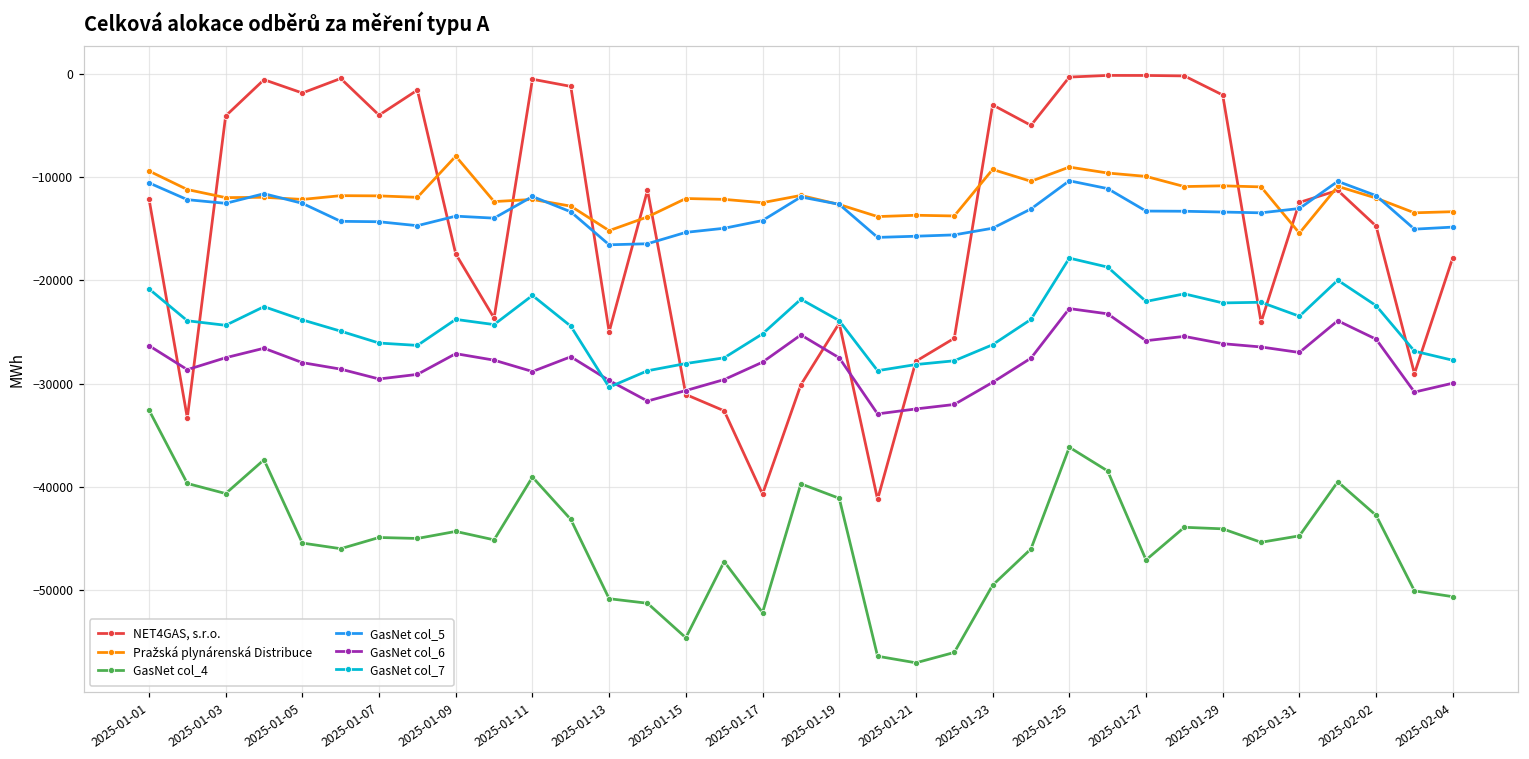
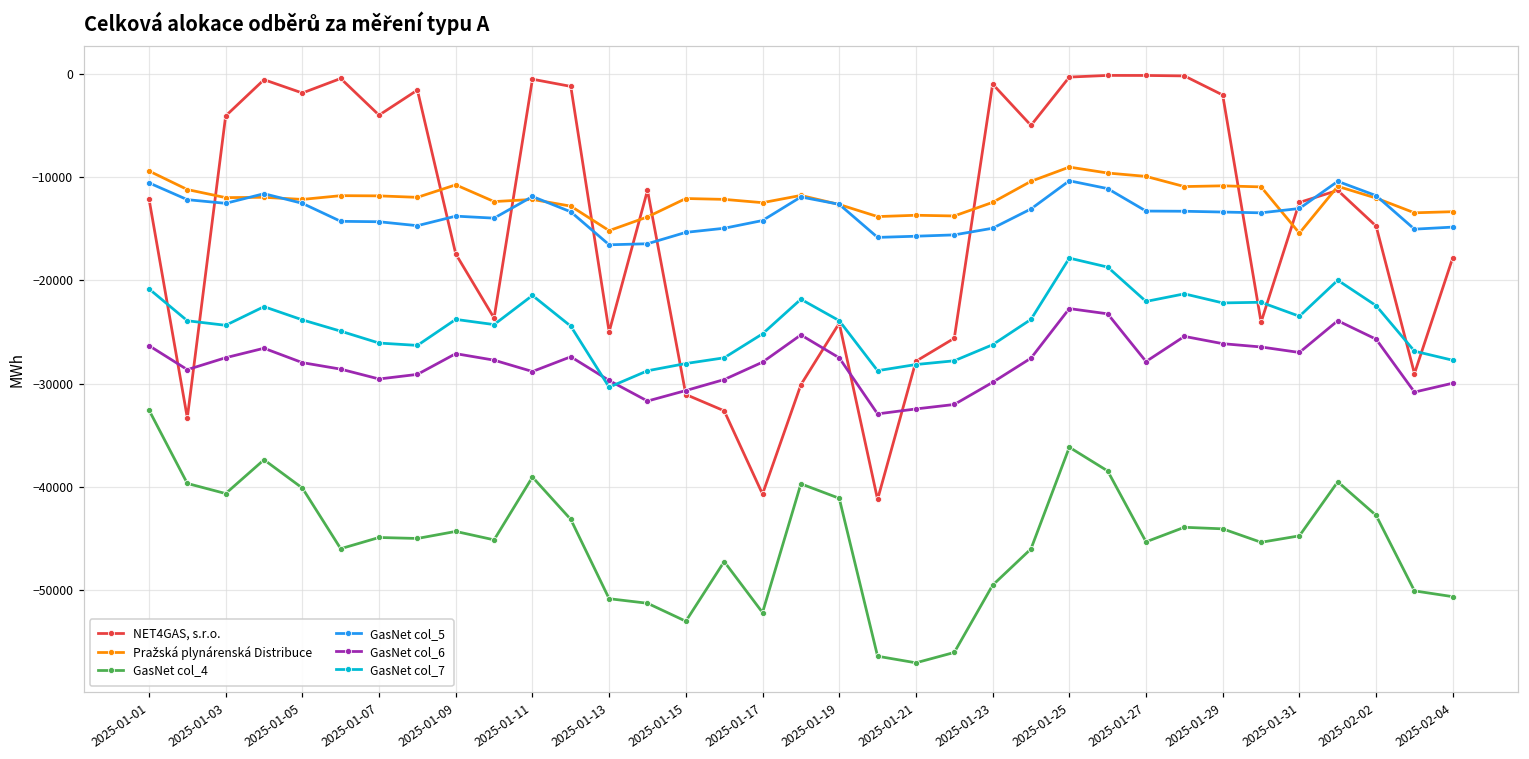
  {
    "NET4GAS, s.r.o.": {
      "2025-01-01": -12000,
      "2025-01-03": -4000,
      "2025-01-05": -2000,
      "2025-01-07": -4000,
      "2025-01-09": -17000,
      "2025-01-11": -1000,
      "2025-01-13": -25000,
      "2025-01-15": -31000,
      "2025-01-17": -41000,
      "2025-01-21": -28000,
-     "2025-01-23": -3000,
+     "2025-01-23": -1000,
      "2025-01-25": 0,
      "2025-01-27": 0,
      "2025-01-29": -2000,
      "2025-01-31": -12000,
      "2025-02-02": -15000,
      "2025-02-04": -18000
    },
    "Pražská plynárenská Distribuce": {
      "2025-01-01": -9000,
      "2025-01-03": -12000,
      "2025-01-05": -12000,
      "2025-01-07": -12000,
-     "2025-01-09": -8000,
+     "2025-01-09": -11000,
      "2025-01-11": -12000,
      "2025-01-13": -15000,
      "2025-01-15": -12000,
      "2025-01-17": -12000,
      "2025-01-21": -14000,
-     "2025-01-23": -9000,
+     "2025-01-23": -12000,
      "2025-01-25": -9000,
      "2025-01-27": -10000,
      "2025-01-29": -11000,
      "2025-01-31": -15000,
      "2025-02-04": -13000
    },
    "GasNet col_4": {
      "2025-01-01": -33000,
      "2025-01-03": -41000,
-     "2025-01-05": -45000,
+     "2025-01-05": -40000,
      "2025-01-07": -45000,
      "2025-01-09": -44000,
      "2025-01-11": -39000,
      "2025-01-13": -51000,
-     "2025-01-15": -55000,
+     "2025-01-15": -53000,
      "2025-01-17": -52000,
      "2025-01-19": -41000,
      "2025-01-21": -57000,
      "2025-01-23": -50000,
      "2025-01-25": -36000,
-     "2025-01-27": -47000,
+     "2025-01-27": -45000,
      "2025-01-29": -44000,
      "2025-01-31": -45000,
      "2025-02-02": -43000,
      "2025-02-04": -51000
    },
    "GasNet col_6": {
      "2025-01-01": -26000,
      "2025-01-03": -27000,
      "2025-01-05": -28000,
      "2025-01-07": -30000,
      "2025-01-09": -27000,
      "2025-01-11": -29000,
      "2025-01-13": -30000,
      "2025-01-15": -31000,
      "2025-01-17": -28000,
      "2025-01-19": -28000,
      "2025-01-21": -32000,
      "2025-01-23": -30000,
      "2025-01-25": -23000,
-     "2025-01-27": -26000,
+     "2025-01-27": -28000,
      "2025-01-29": -26000,
      "2025-01-31": -27000,
      "2025-02-02": -26000,
      "2025-02-04": -30000
    }
  }
